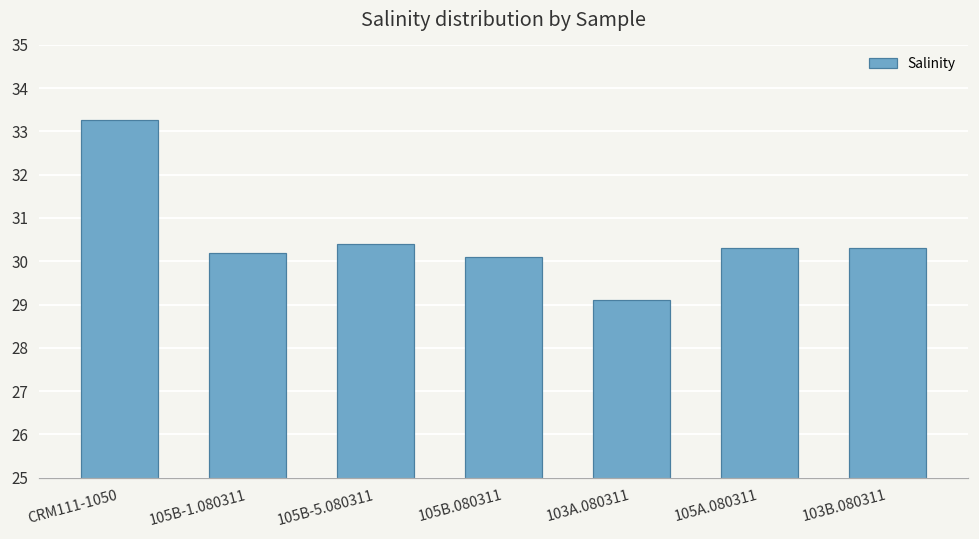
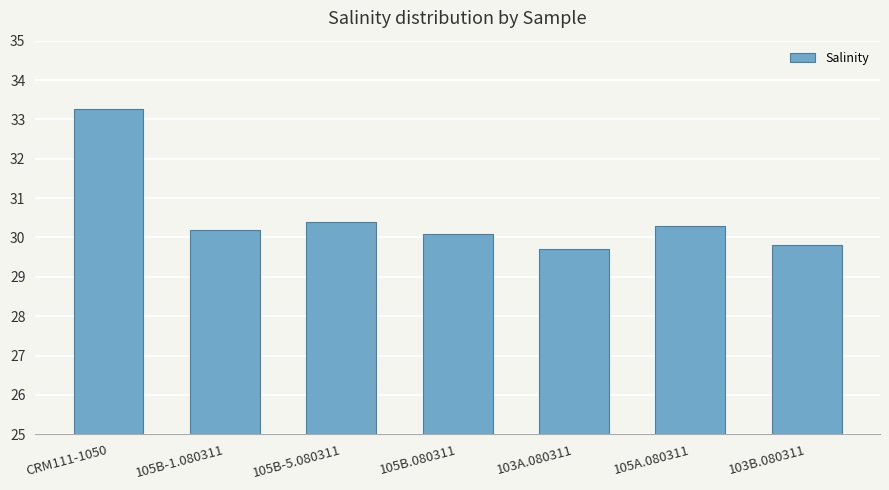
  {
    "CRM111-1050": 33.3,
    "105B-1.080311": 30.2,
    "105B-5.080311": 30.4,
    "105B.080311": 30.1,
-   "103A.080311": 29.1,
+   "103A.080311": 29.7,
    "105A.080311": 30.3,
-   "103B.080311": 30.3
+   "103B.080311": 29.8
  }
